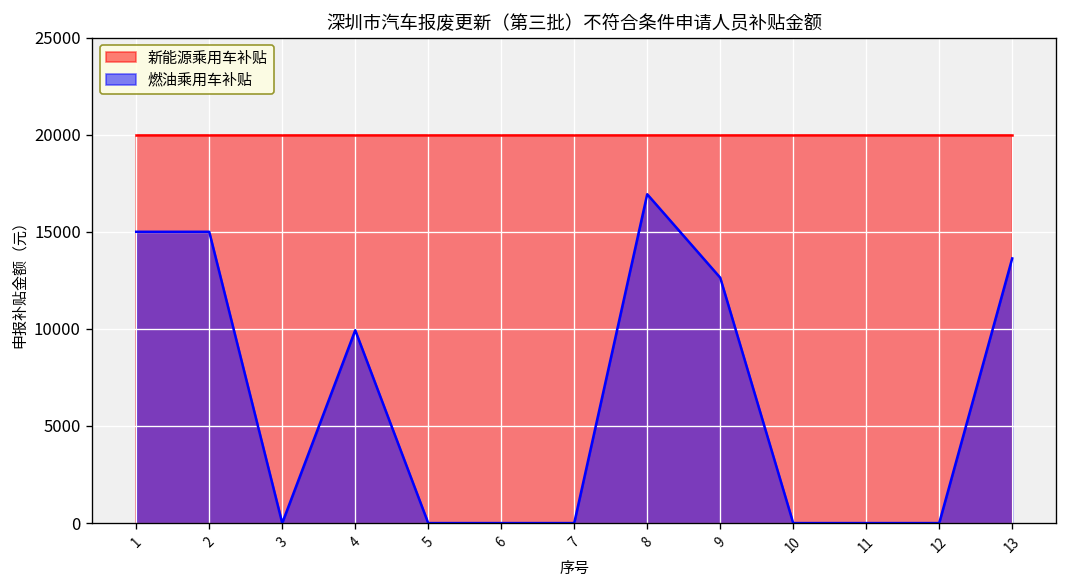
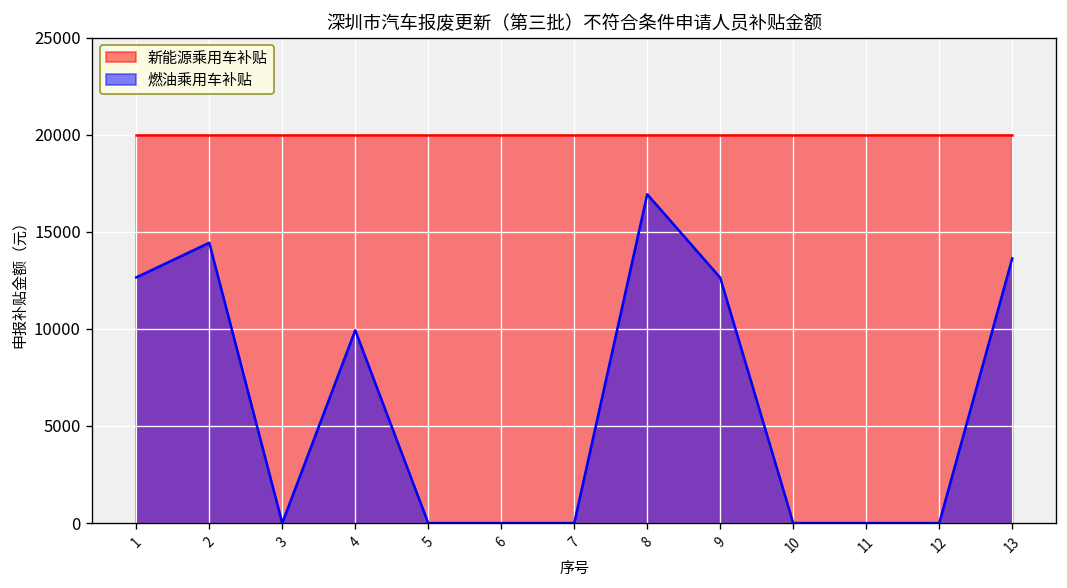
  {
    "新能源乘用车补贴": {
      "1": 20000,
      "2": 20000,
      "3": 20000,
      "4": 20000,
      "5": 20000,
      "6": 20000,
      "7": 20000,
      "8": 20000,
      "9": 20000,
      "10": 20000,
      "11": 20000,
      "12": 20000,
      "13": 20000
    },
    "燃油乘用车补贴": {
-     "1": 15000,
-     "2": 15000,
+     "1": 12700,
+     "2": 14400,
      "3": 0,
      "4": 9900,
      "5": 0,
      "6": 0,
      "7": 0,
      "8": 16900,
      "9": 12600,
      "10": 0,
      "11": 0,
      "12": 0,
      "13": 13600
    }
  }
